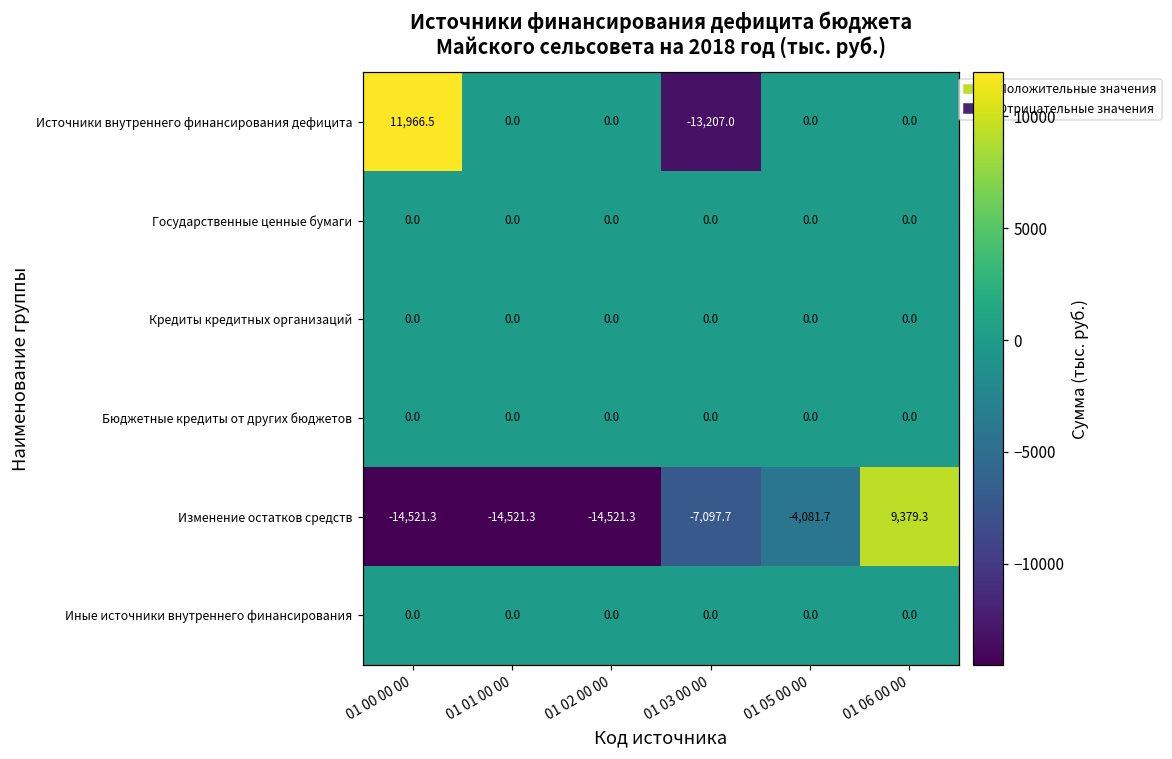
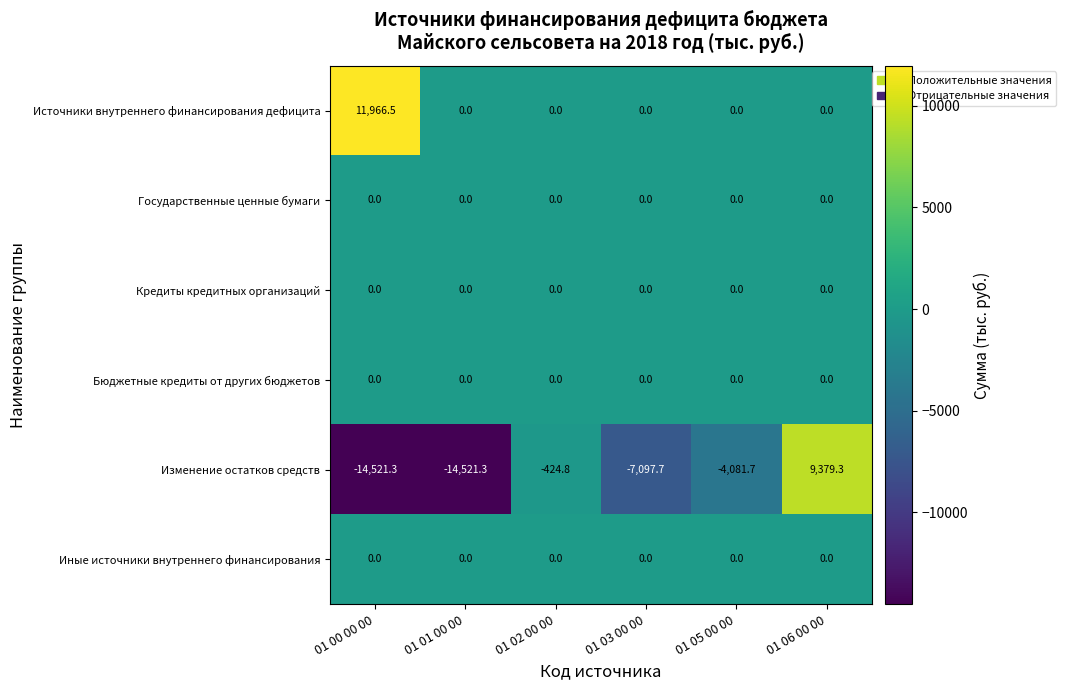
  {
    "Источники внутреннего финансирования дефицита": {
      "01 00 00 00": "11,966.5",
      "01 01 00 00": "0.0",
      "01 02 00 00": "0.0",
-     "01 03 00 00": "-13,207.0",
+     "01 03 00 00": "0.0",
      "01 05 00 00": "0.0",
      "01 06 00 00": "0.0"
    },
    "Государственные ценные бумаги": {
      "01 00 00 00": "0.0",
      "01 01 00 00": "0.0",
      "01 02 00 00": "0.0",
      "01 03 00 00": "0.0",
      "01 05 00 00": "0.0",
      "01 06 00 00": "0.0"
    },
    "Кредиты кредитных организаций": {
      "01 00 00 00": "0.0",
      "01 01 00 00": "0.0",
      "01 02 00 00": "0.0",
      "01 03 00 00": "0.0",
      "01 05 00 00": "0.0",
      "01 06 00 00": "0.0"
    },
    "Бюджетные кредиты от других бюджетов": {
      "01 00 00 00": "0.0",
      "01 01 00 00": "0.0",
      "01 02 00 00": "0.0",
      "01 03 00 00": "0.0",
      "01 05 00 00": "0.0",
      "01 06 00 00": "0.0"
    },
    "Изменение остатков средств": {
      "01 00 00 00": "-14,521.3",
      "01 01 00 00": "-14,521.3",
-     "01 02 00 00": "-14,521.3",
+     "01 02 00 00": "-424.8",
      "01 03 00 00": "-7,097.7",
      "01 05 00 00": "-4,081.7",
      "01 06 00 00": "9,379.3"
    },
    "Иные источники внутреннего финансирования": {
      "01 00 00 00": "0.0",
      "01 01 00 00": "0.0",
      "01 02 00 00": "0.0",
      "01 03 00 00": "0.0",
      "01 05 00 00": "0.0",
      "01 06 00 00": "0.0"
    }
  }
